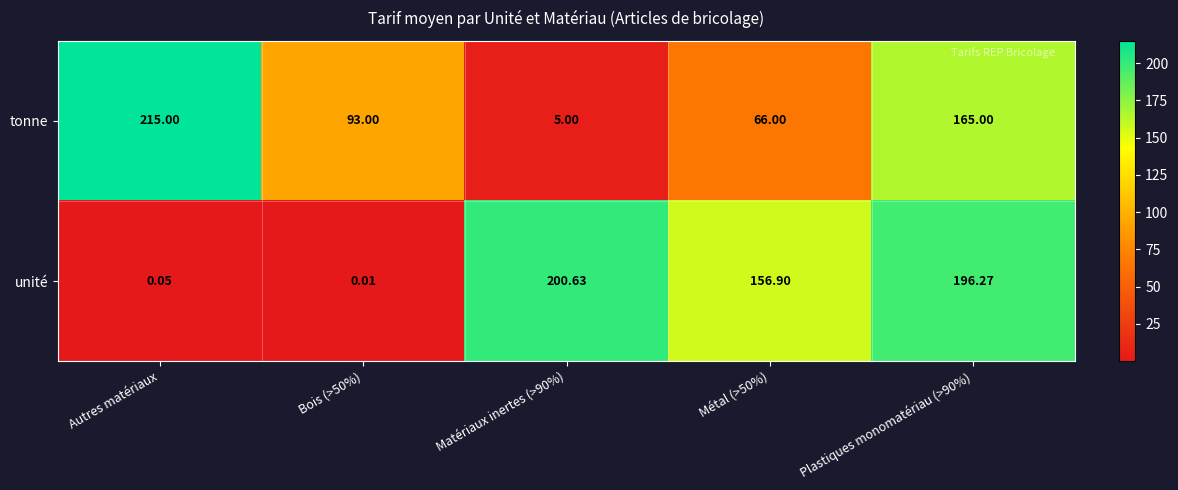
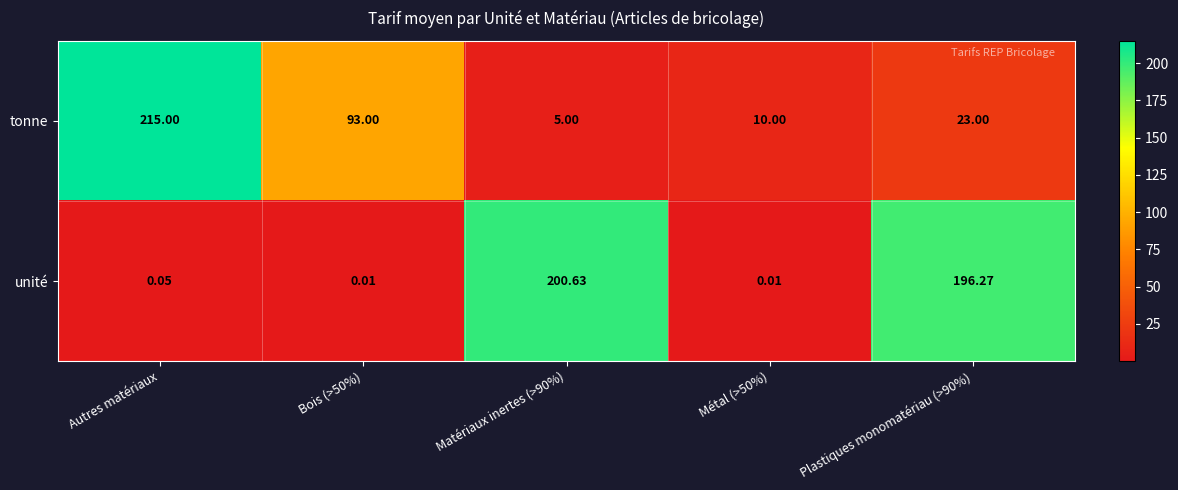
  {
    "tonne": {
      "Autres matériaux": 215.00,
      "Bois (>50%)": 93.00,
      "Matériaux inertes (>90%)": 5.00,
-     "Métal (>50%)": 66.00,
-     "Plastiques monomatériau (>90%)": 165.00
+     "Métal (>50%)": 10.00,
+     "Plastiques monomatériau (>90%)": 23.00
    },
    "unité": {
      "Autres matériaux": 0.05,
      "Bois (>50%)": 0.01,
      "Matériaux inertes (>90%)": 200.63,
-     "Métal (>50%)": 156.90,
+     "Métal (>50%)": 0.01,
      "Plastiques monomatériau (>90%)": 196.27
    }
  }
